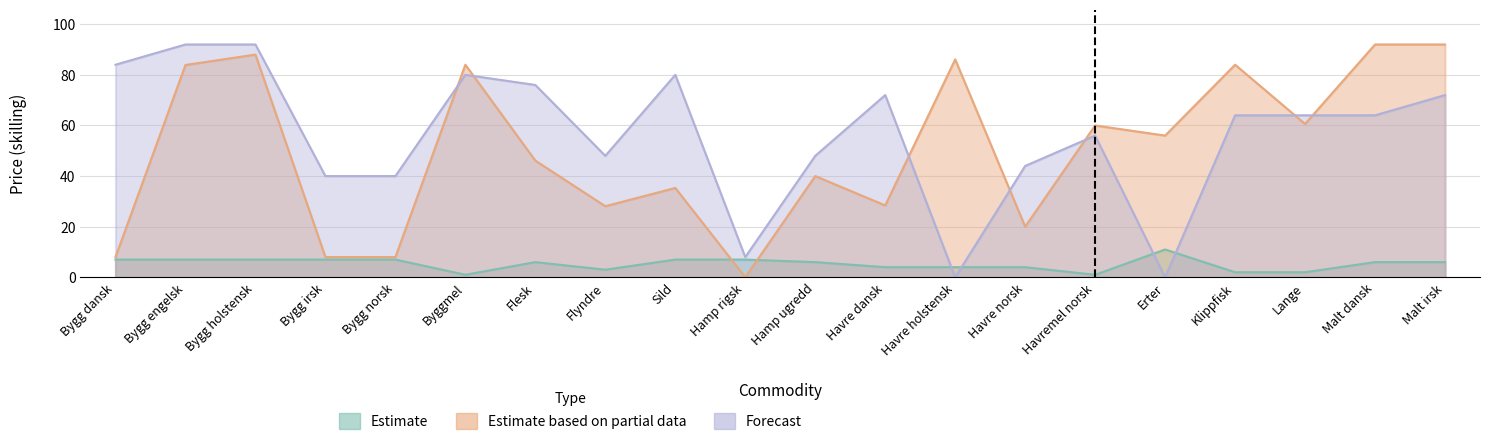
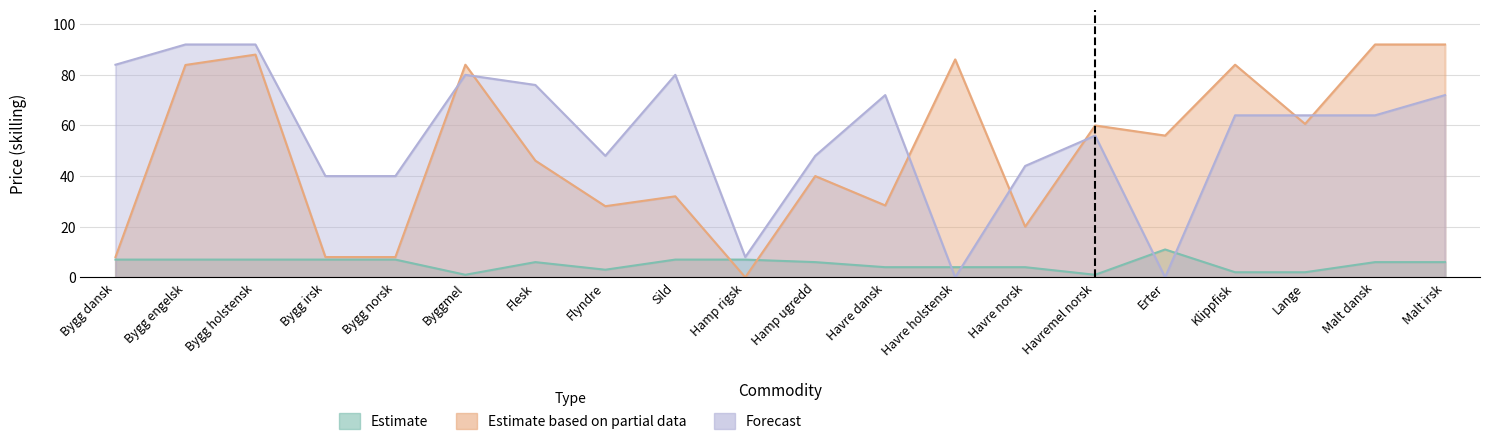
  {
    "Estimate based on partial data": {
      "Bygg engelsk": 84,
      "Bygg holstensk": 88,
      "Byggmel": 84,
      "Flesk": 46,
      "Flyndre": 28,
-     "Sild": 35,
+     "Sild": 32,
      "Hamp rigsk": 0,
      "Hamp ugredd": 40,
      "Havre dansk": 28,
      "Havre holstensk": 86,
      "Havre norsk": 20,
      "Havremel norsk": 60,
      "Erter": 56,
      "Klippfisk": 84,
      "Lange": 61,
      "Malt dansk": 92,
      "Malt irsk": 92
    }
  }
